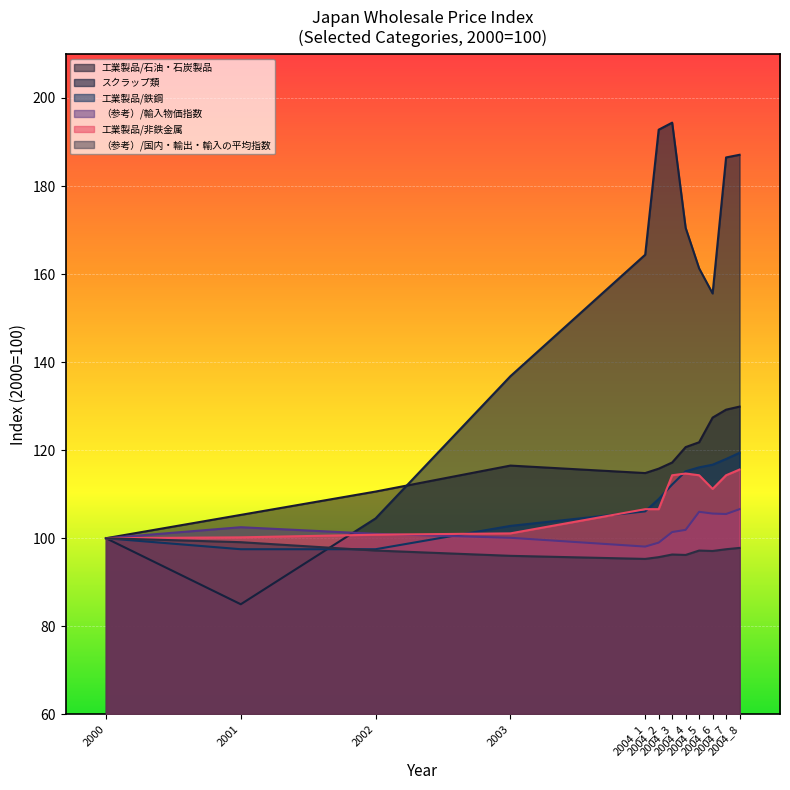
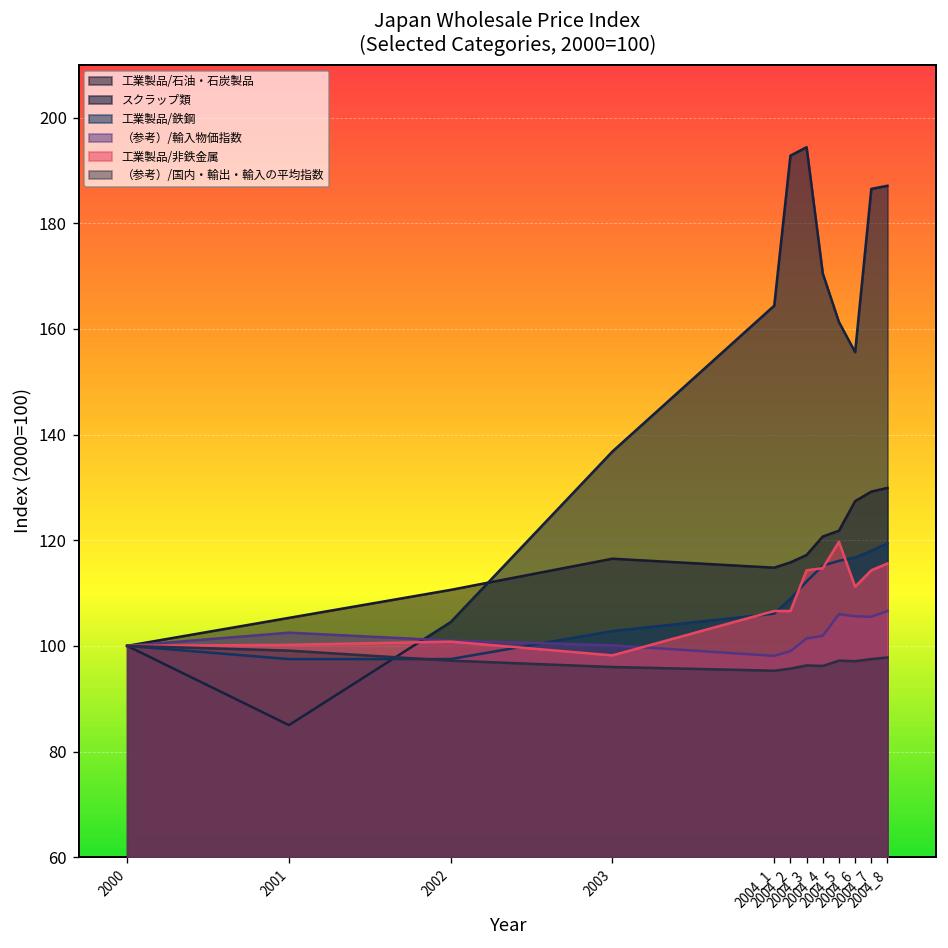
  {
    "工業製品/非鉄金属": {
      "2001": 100,
-     "2003": 101,
+     "2003": 98,
      "2004_2": 107,
      "2004_3": 114,
-     "2004_5": 114,
+     "2004_5": 120,
      "2004_6": 111,
      "2004_7": 114,
      "2004_8": 116
    }
  }
